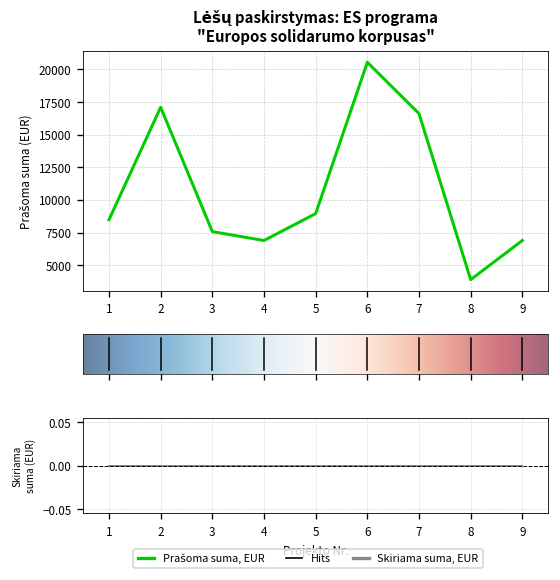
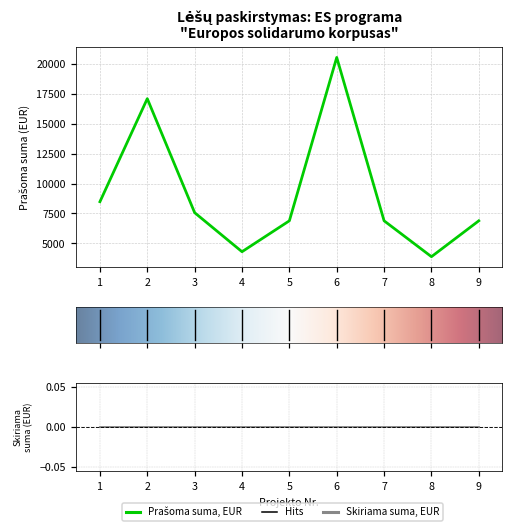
  {
    "Lėšų paskirstymas: ES programa \"Europos solidarumo korpusas\"": {
      "1": 8500,
      "2": 17100,
      "3": 7600,
-     "4": 6900,
-     "5": 9000,
+     "4": 4300,
+     "5": 6900,
      "6": 20500,
-     "7": 16600,
+     "7": 6900,
      "8": 3900,
      "9": 6900
    }
  }
